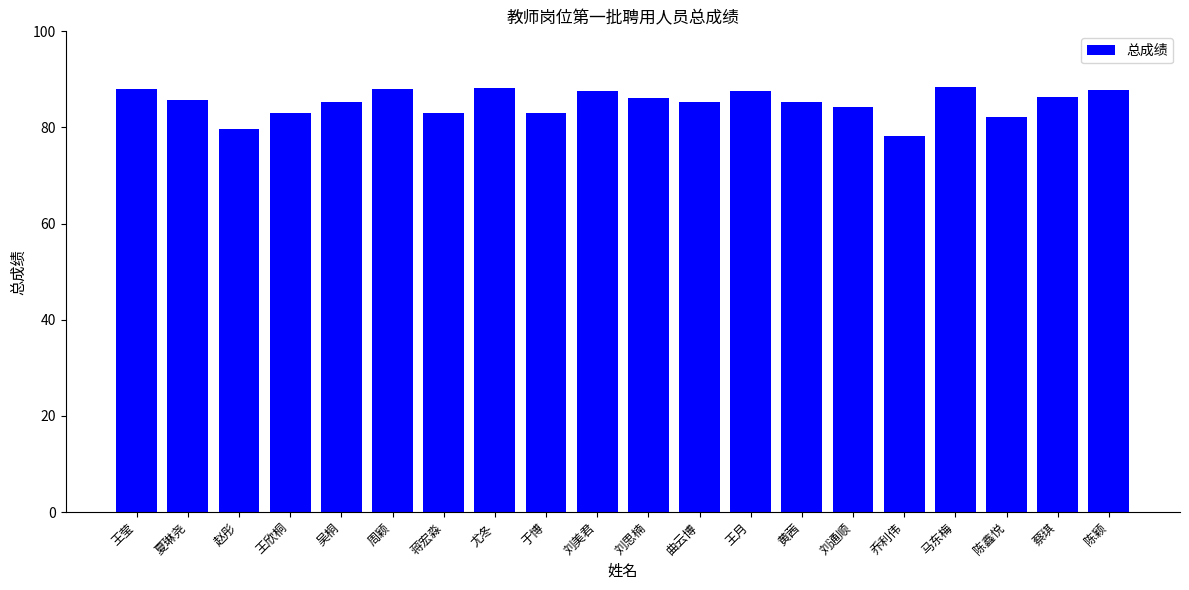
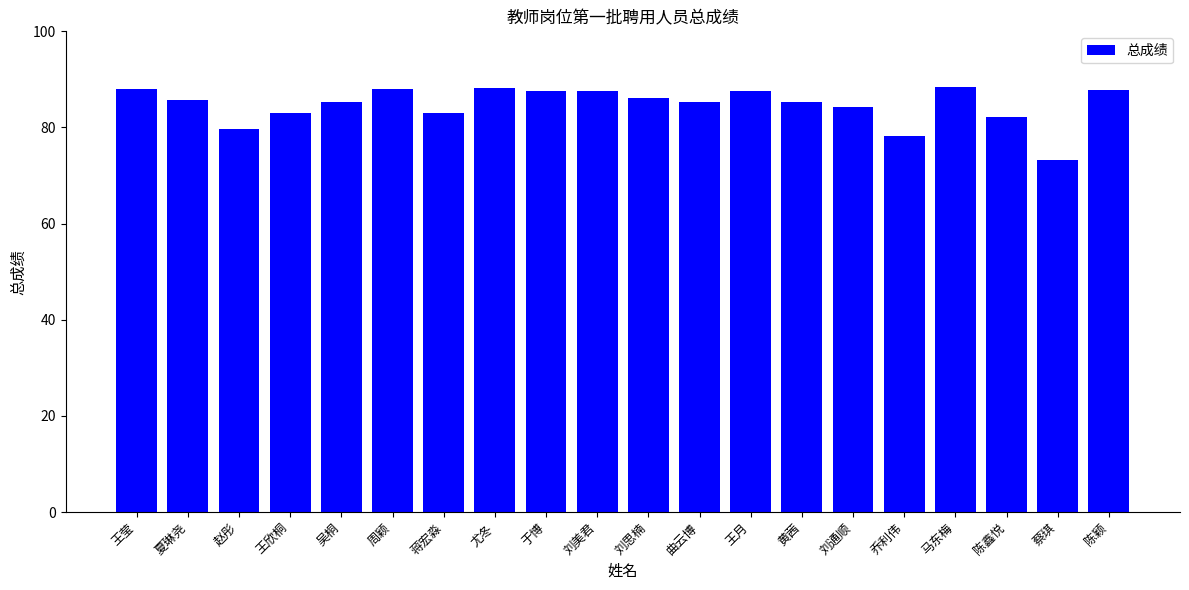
  {
    "王莹": 88,
    "夏琳尧": 86,
    "赵彤": 80,
    "王欣桐": 83,
    "吴桐": 85,
    "周颖": 88,
    "蒋宏淼": 83,
    "尤冬": 88,
-   "于博": 83,
+   "于博": 88,
    "刘美君": 88,
    "刘思楠": 86,
    "曲云博": 85,
    "王月": 88,
    "黄茜": 85,
    "刘通顺": 84,
    "乔利伟": 78,
    "马东梅": 88,
    "陈鑫悦": 82,
-   "蔡琪": 86,
+   "蔡琪": 73,
    "陈颖": 88
  }
